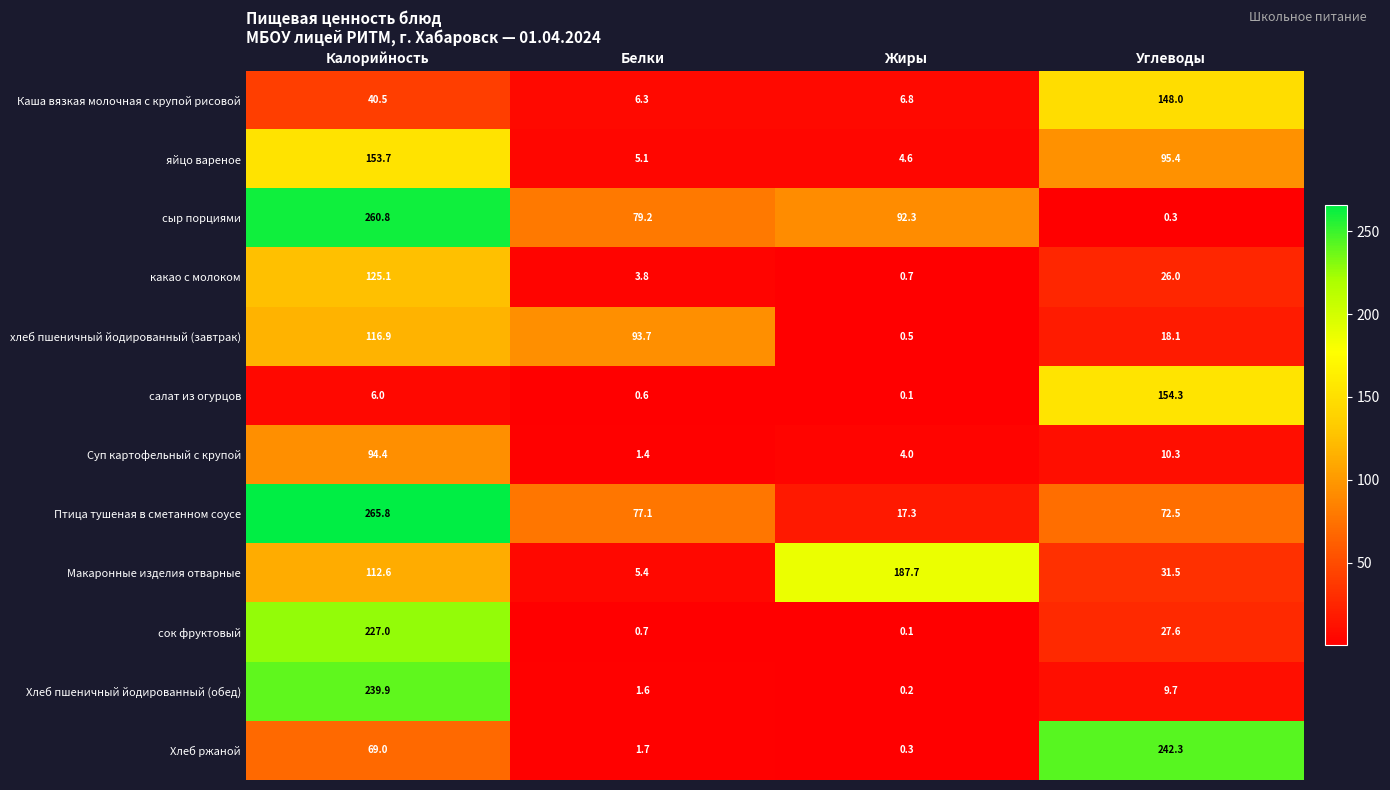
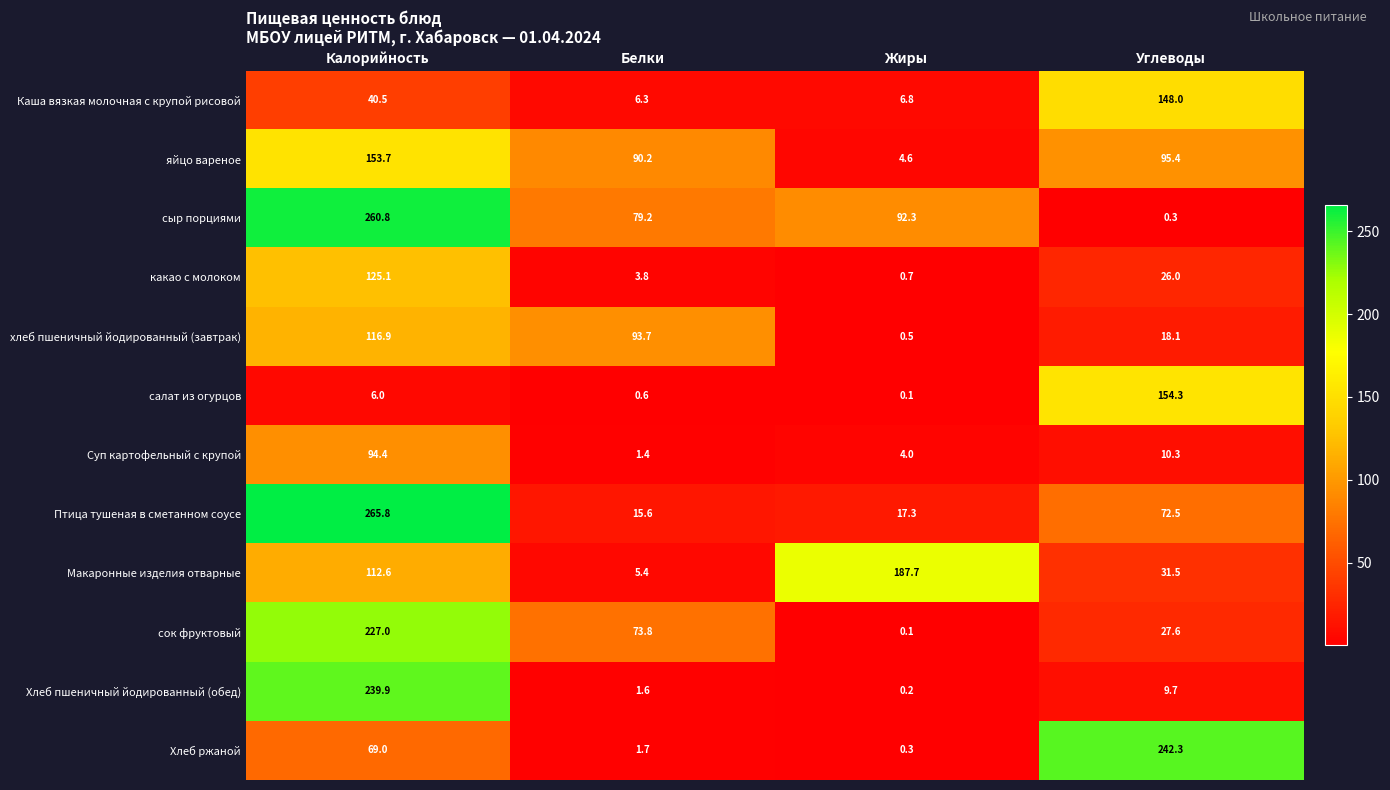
  {
    "Каша вязкая молочная с крупой рисовой": {
      "Калорийность": 40.5,
      "Белки": 6.3,
      "Жиры": 6.8,
      "Углеводы": 148.0
    },
    "яйцо вареное": {
      "Калорийность": 153.7,
-     "Белки": 5.1,
+     "Белки": 90.2,
      "Жиры": 4.6,
      "Углеводы": 95.4
    },
    "сыр порциями": {
      "Калорийность": 260.8,
      "Белки": 79.2,
      "Жиры": 92.3,
      "Углеводы": 0.3
    },
    "какао с молоком": {
      "Калорийность": 125.1,
      "Белки": 3.8,
      "Жиры": 0.7,
      "Углеводы": 26.0
    },
    "хлеб пшеничный йодированный (завтрак)": {
      "Калорийность": 116.9,
      "Белки": 93.7,
      "Жиры": 0.5,
      "Углеводы": 18.1
    },
    "салат из огурцов": {
      "Калорийность": 6.0,
      "Белки": 0.6,
      "Жиры": 0.1,
      "Углеводы": 154.3
    },
    "Суп картофельный с крупой": {
      "Калорийность": 94.4,
      "Белки": 1.4,
      "Жиры": 4.0,
      "Углеводы": 10.3
    },
    "Птица тушеная в сметанном соусе": {
      "Калорийность": 265.8,
-     "Белки": 77.1,
+     "Белки": 15.6,
      "Жиры": 17.3,
      "Углеводы": 72.5
    },
    "Макаронные изделия отварные": {
      "Калорийность": 112.6,
      "Белки": 5.4,
      "Жиры": 187.7,
      "Углеводы": 31.5
    },
    "сок фруктовый": {
      "Калорийность": 227.0,
-     "Белки": 0.7,
+     "Белки": 73.8,
      "Жиры": 0.1,
      "Углеводы": 27.6
    },
    "Хлеб пшеничный йодированный (обед)": {
      "Калорийность": 239.9,
      "Белки": 1.6,
      "Жиры": 0.2,
      "Углеводы": 9.7
    },
    "Хлеб ржаной": {
      "Калорийность": 69.0,
      "Белки": 1.7,
      "Жиры": 0.3,
      "Углеводы": 242.3
    }
  }
